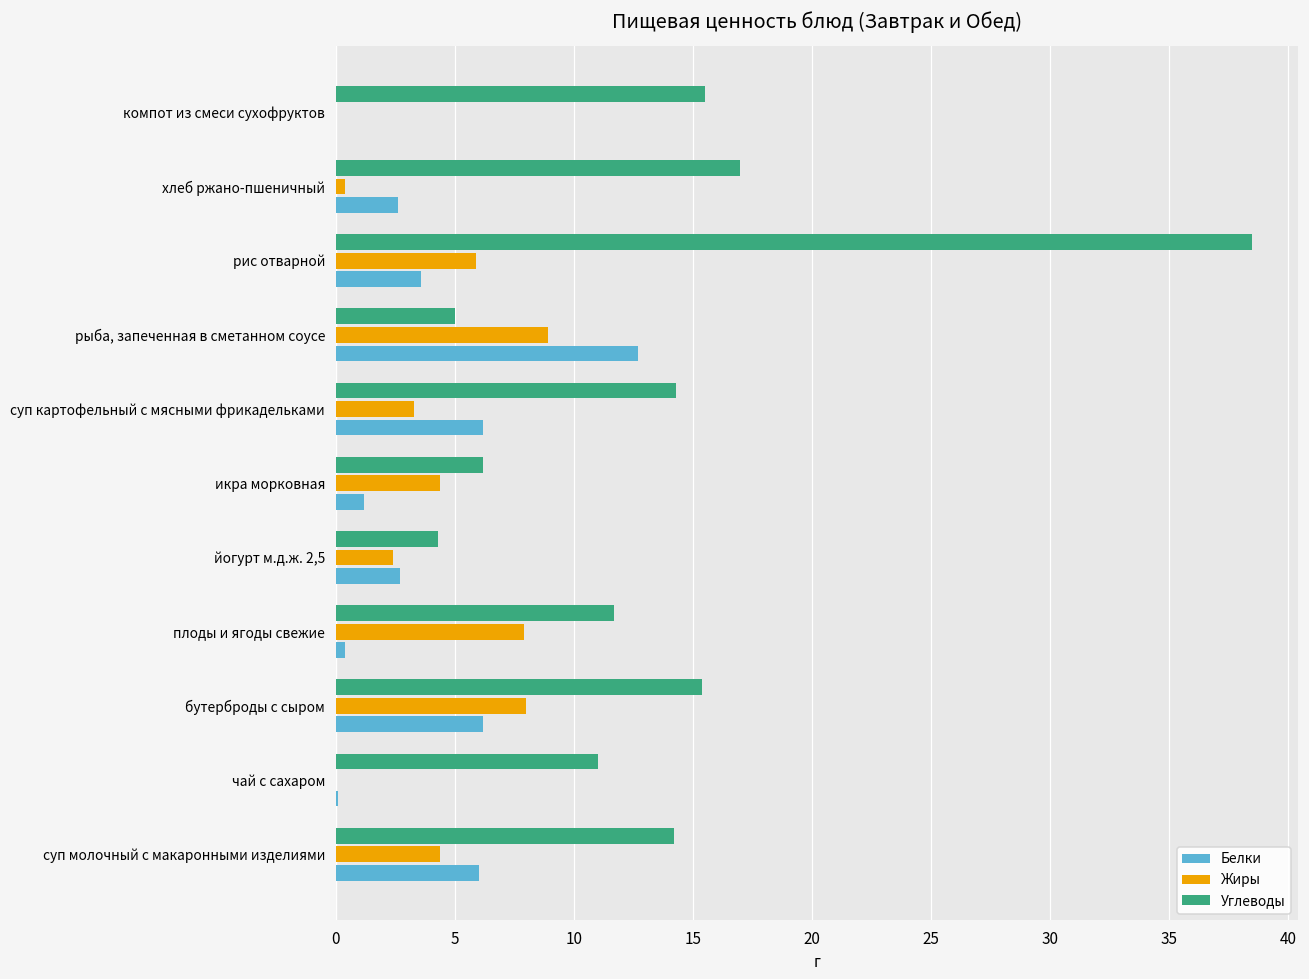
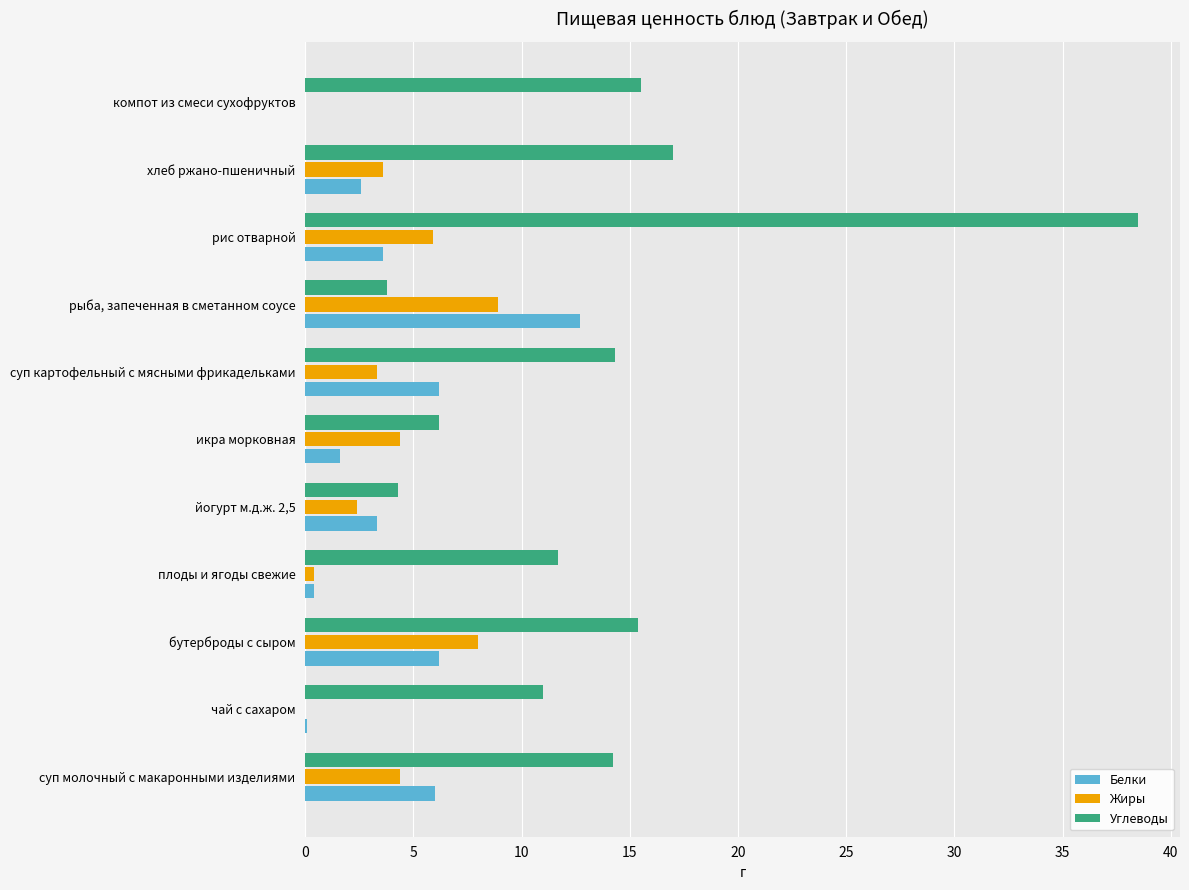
  {
    "Белки": {
      "компот из смеси сухофруктов": 0.0,
      "хлеб ржано-пшеничный": 2.6,
      "рис отварной": 3.6,
      "рыба, запеченная в сметанном соусе": 12.7,
      "суп картофельный с мясными фрикадельками": 6.2,
-     "икра морковная": 1.2,
-     "йогурт м.д.ж. 2,5": 2.7,
+     "икра морковная": 1.6,
+     "йогурт м.д.ж. 2,5": 3.3,
      "плоды и ягоды свежие": 0.4,
      "бутерброды с сыром": 6.2,
      "суп молочный с макаронными изделиями": 6.0
    },
    "Жиры": {
      "компот из смеси сухофруктов": 0.0,
-     "хлеб ржано-пшеничный": 0.4,
+     "хлеб ржано-пшеничный": 3.6,
      "рис отварной": 5.9,
      "рыба, запеченная в сметанном соусе": 8.9,
      "суп картофельный с мясными фрикадельками": 3.3,
      "икра морковная": 4.4,
      "йогурт м.д.ж. 2,5": 2.4,
-     "плоды и ягоды свежие": 7.9,
+     "плоды и ягоды свежие": 0.4,
      "бутерброды с сыром": 8.0,
      "чай с сахаром": 0.0,
      "суп молочный с макаронными изделиями": 4.4
    },
    "Углеводы": {
      "компот из смеси сухофруктов": 15.5,
      "хлеб ржано-пшеничный": 17.0,
      "рис отварной": 38.5,
-     "рыба, запеченная в сметанном соусе": 5.0,
+     "рыба, запеченная в сметанном соусе": 3.8,
      "суп картофельный с мясными фрикадельками": 14.3,
      "икра морковная": 6.2,
      "йогурт м.д.ж. 2,5": 4.3,
      "плоды и ягоды свежие": 11.7,
      "бутерброды с сыром": 15.4,
      "чай с сахаром": 11.0,
      "суп молочный с макаронными изделиями": 14.2
    }
  }
